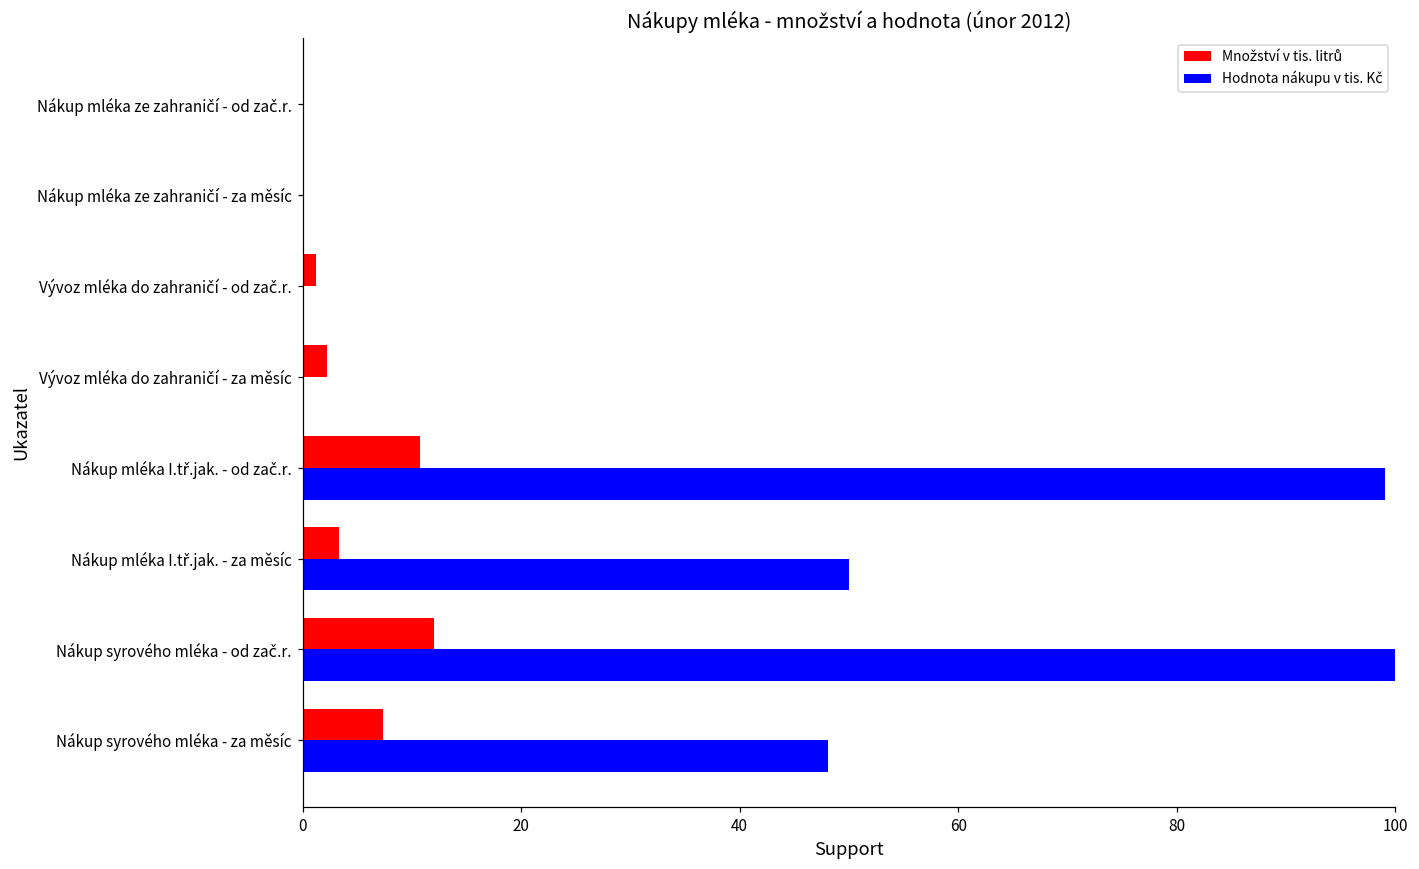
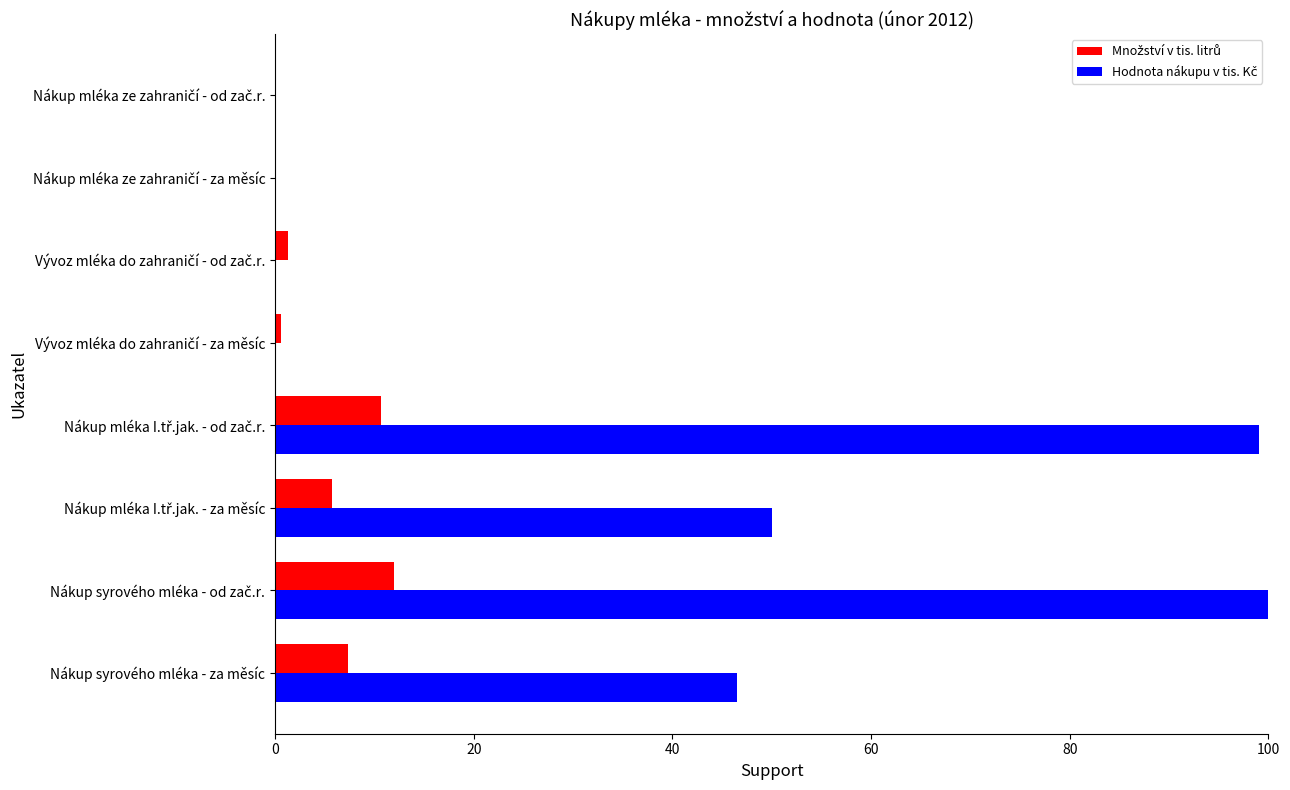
  {
    "Množství v tis. litrů": {
      "Vývoz mléka do zahraničí - od zač.r.": 1,
-     "Vývoz mléka do zahraničí - za měsíc": 2,
+     "Vývoz mléka do zahraničí - za měsíc": 1,
      "Nákup mléka I.tř.jak. - od zač.r.": 11,
-     "Nákup mléka I.tř.jak. - za měsíc": 3,
+     "Nákup mléka I.tř.jak. - za měsíc": 6,
      "Nákup syrového mléka - od zač.r.": 12,
      "Nákup syrového mléka - za měsíc": 7
    },
    "Hodnota nákupu v tis. Kč": {
      "Nákup mléka ze zahraničí - od zač.r.": 0,
      "Nákup mléka ze zahraničí - za měsíc": 0,
      "Vývoz mléka do zahraničí - od zač.r.": 0,
      "Vývoz mléka do zahraničí - za měsíc": 0,
      "Nákup mléka I.tř.jak. - od zač.r.": 99,
      "Nákup mléka I.tř.jak. - za měsíc": 50,
      "Nákup syrového mléka - od zač.r.": 100,
-     "Nákup syrového mléka - za měsíc": 48
+     "Nákup syrového mléka - za měsíc": 47
    }
  }
